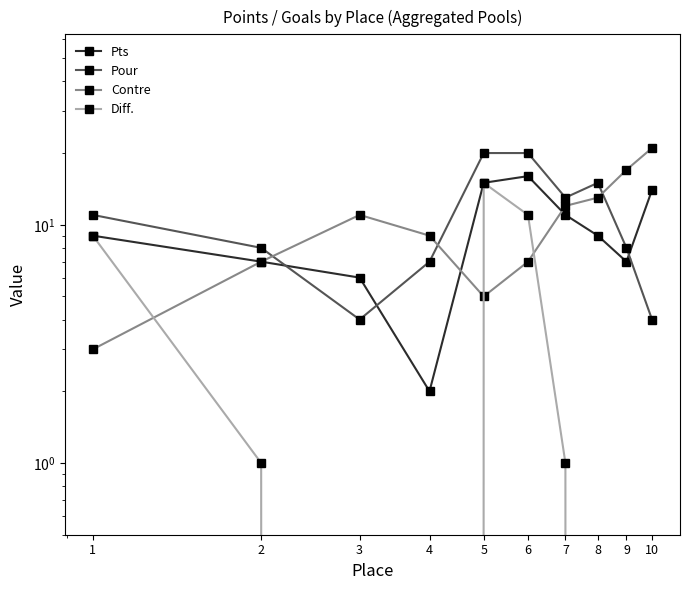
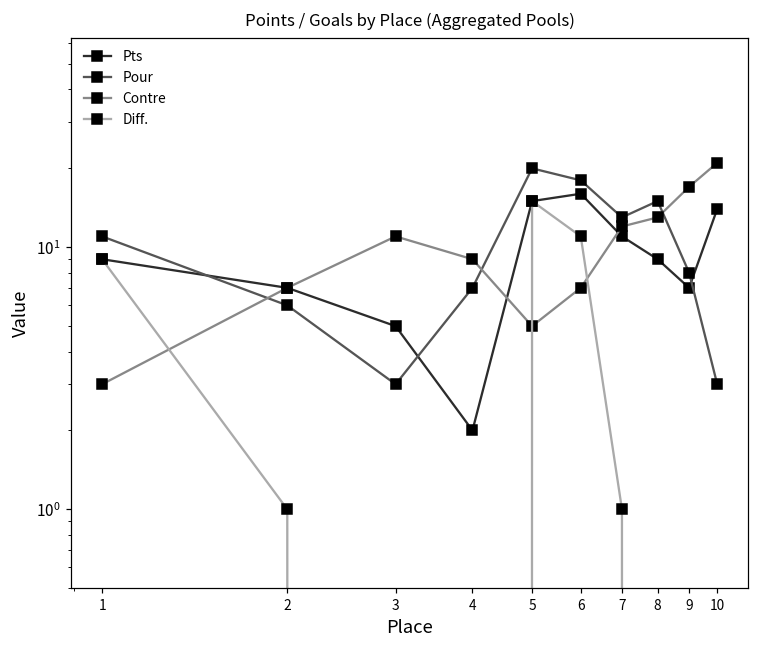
  {
    "Pts": {
-     "3": 6,
+     "3": 5,
      "4": 2,
      "6": 16,
      "7": 11,
      "8": 9,
      "9": 7,
      "10": 14
    },
    "Pour": {
      "1": 11,
-     "2": 8,
-     "3": 4,
+     "2": 6,
+     "3": 3,
      "4": 7,
      "5": 20,
-     "6": 20,
+     "6": 18,
      "7": 13,
      "8": 15,
      "9": 8,
-     "10": 4
+     "10": 3
    }
  }
